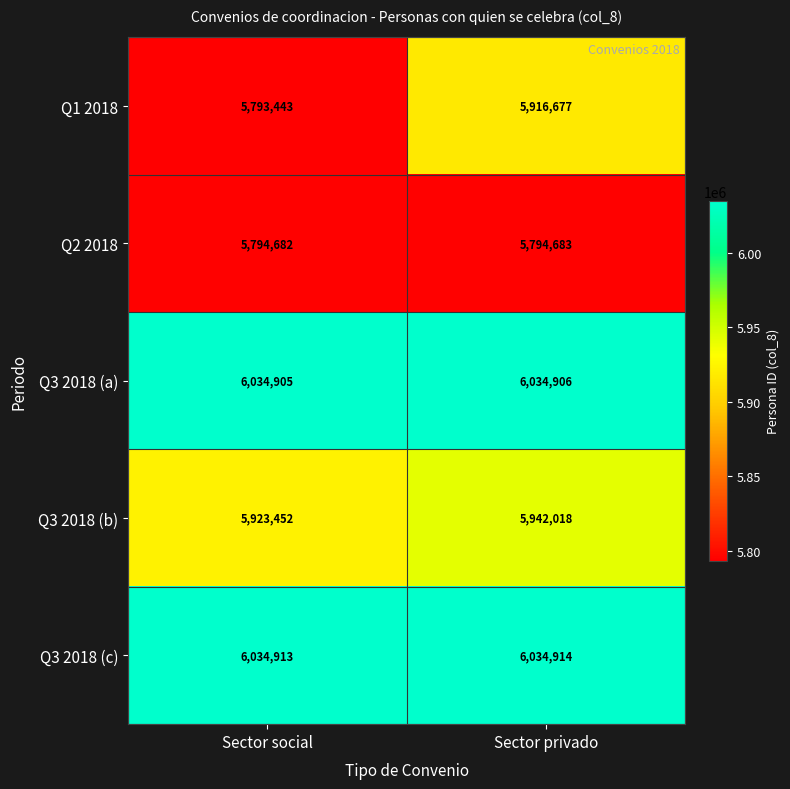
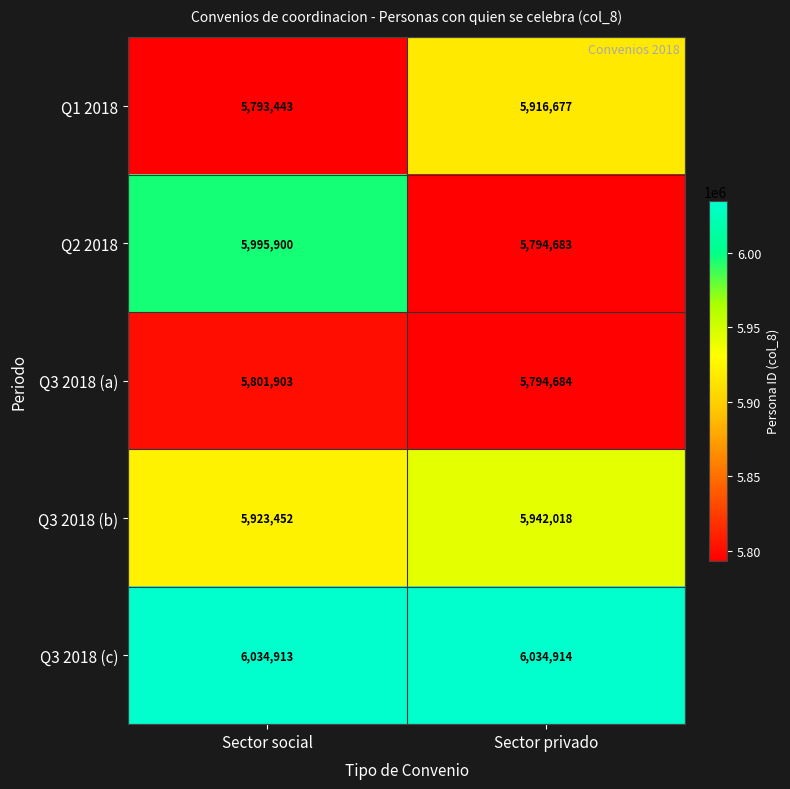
  {
    "Q1 2018": {
      "Sector social": "5,793,443"
    },
    "Q2 2018": {
-     "Sector social": "5,794,682",
+     "Sector social": "5,995,900",
      "Sector privado": "5,794,683"
    },
    "Q3 2018 (a)": {
-     "Sector social": "6,034,905",
-     "Sector privado": "6,034,906"
+     "Sector social": "5,801,903",
+     "Sector privado": "5,794,684"
    },
    "Q3 2018 (b)": {
      "Sector social": "5,923,452",
      "Sector privado": "5,942,018"
    },
    "Q3 2018 (c)": {
      "Sector social": "6,034,913",
      "Sector privado": "6,034,914"
    }
  }
